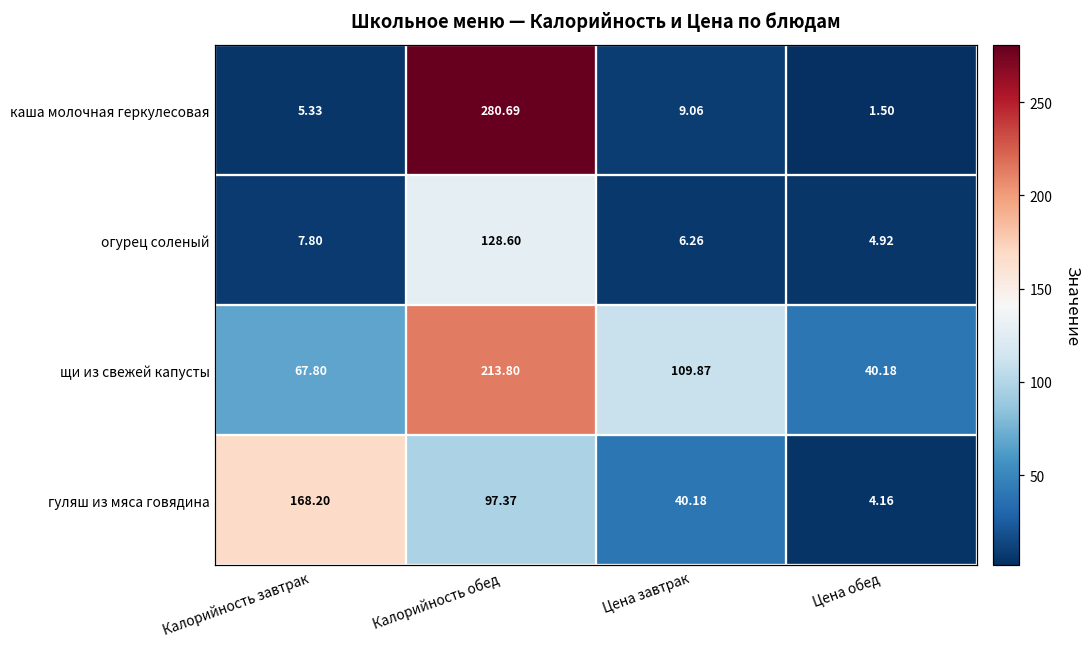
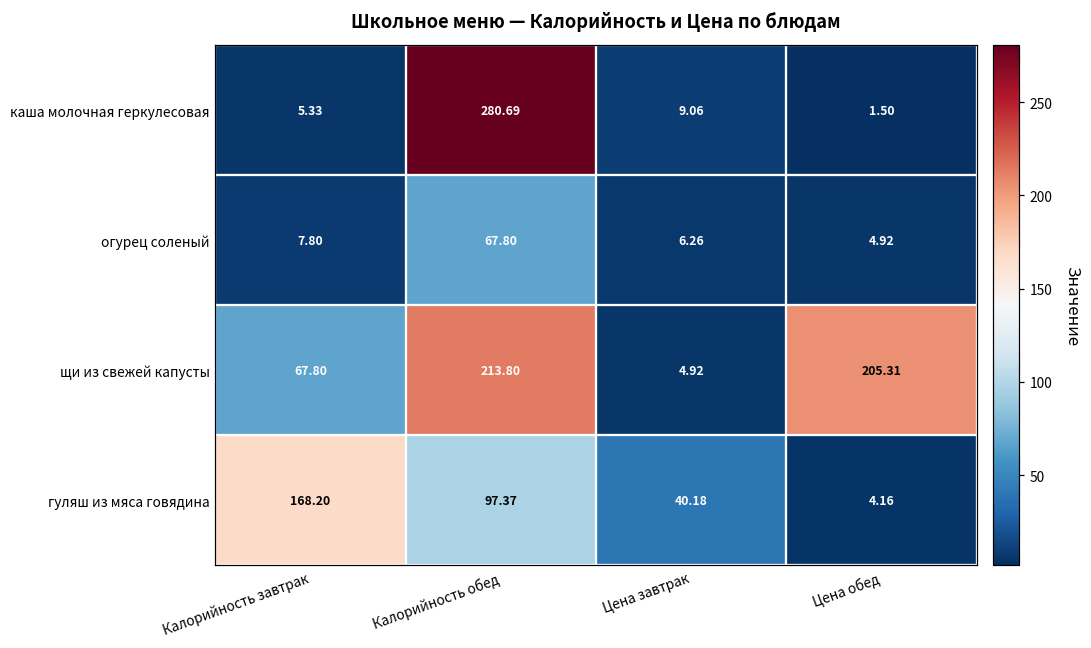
  {
    "каша молочная геркулесовая": {
      "Калорийность завтрак": 5.33,
      "Калорийность обед": 280.69,
      "Цена завтрак": 9.06,
      "Цена обед": 1.50
    },
    "огурец соленый": {
      "Калорийность завтрак": 7.80,
-     "Калорийность обед": 128.60,
+     "Калорийность обед": 67.80,
      "Цена завтрак": 6.26,
      "Цена обед": 4.92
    },
    "щи из свежей капусты": {
      "Калорийность завтрак": 67.80,
      "Калорийность обед": 213.80,
-     "Цена завтрак": 109.87,
-     "Цена обед": 40.18
+     "Цена завтрак": 4.92,
+     "Цена обед": 205.31
    },
    "гуляш из мяса говядина": {
      "Калорийность завтрак": 168.20,
      "Калорийность обед": 97.37,
      "Цена завтрак": 40.18,
      "Цена обед": 4.16
    }
  }
